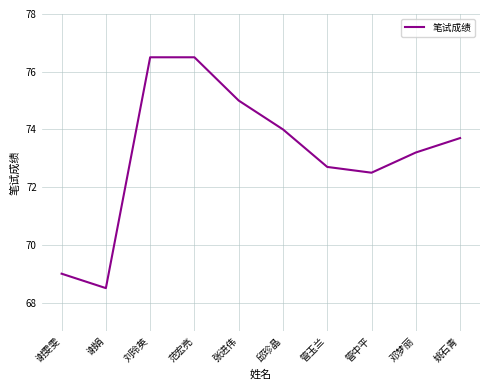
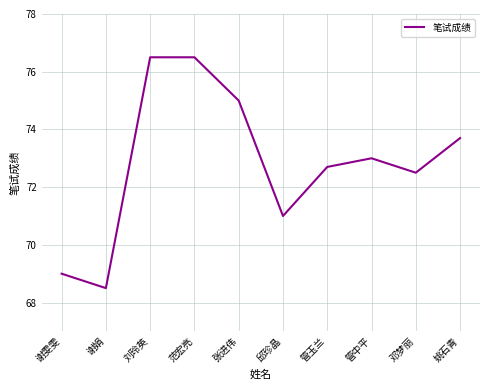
  {
    "谢雯雯": 69.0,
    "谢娟": 68.5,
    "刘玲英": 76.5,
    "范宏亮": 76.5,
    "张进伟": 75.0,
-   "邱珍晶": 74,
+   "邱珍晶": 71,
    "管玉兰": 72.7,
-   "管中平": 72.5,
-   "邓梦丽": 73.2,
+   "管中平": 73.0,
+   "邓梦丽": 72.5,
    "姚石青": 73.7
  }
